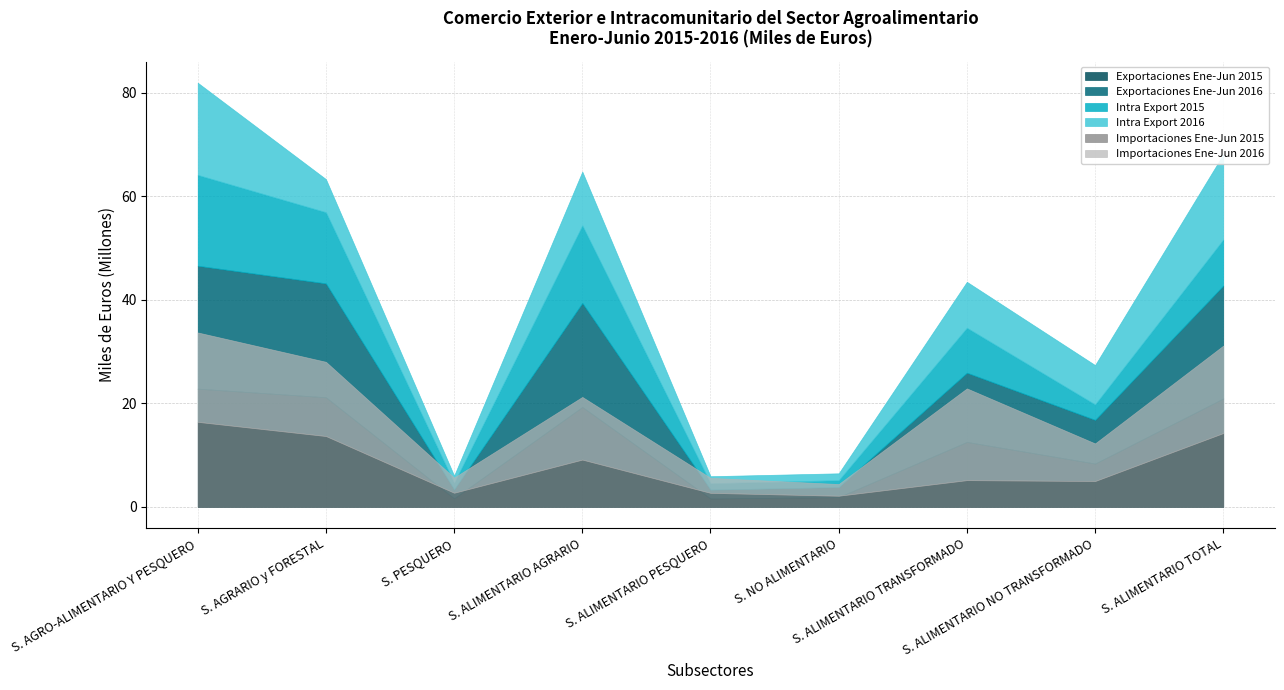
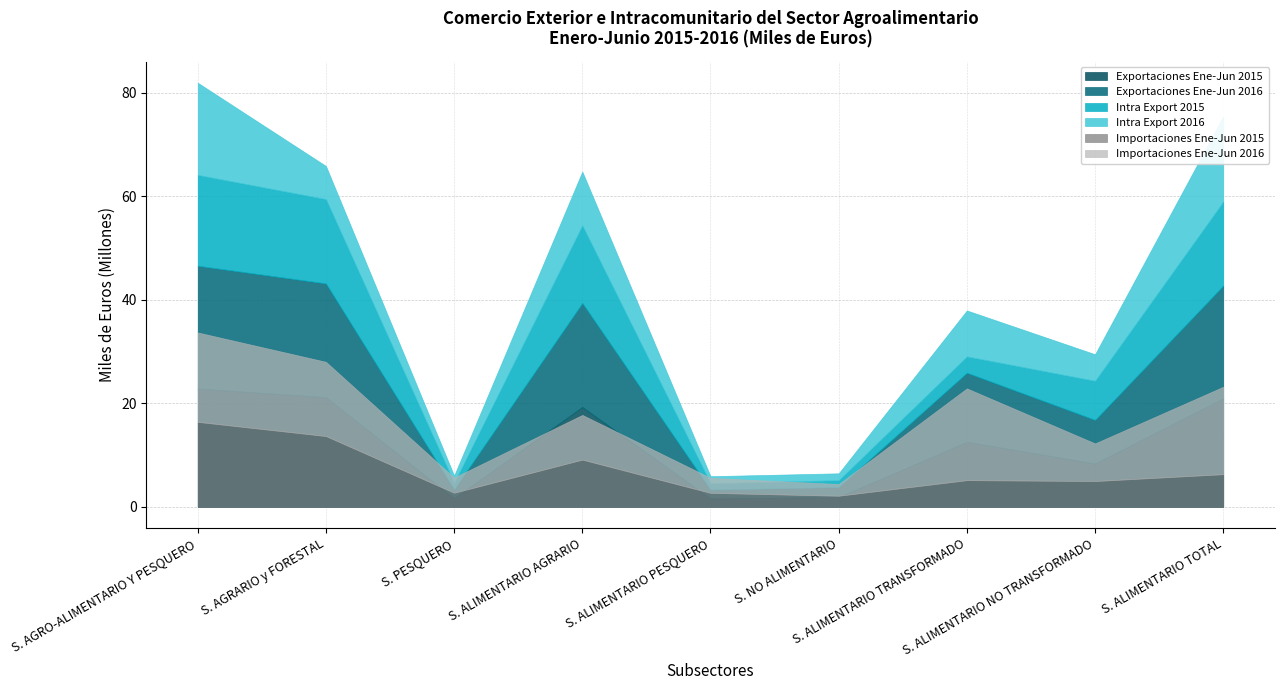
  {
    "Intra Export 2015": {
      "S. AGRO-ALIMENTARIO Y PESQUERO": 18,
-     "S. AGRARIO y FORESTAL": 14,
+     "S. AGRARIO y FORESTAL": 16,
      "S. PESQUERO": 1,
      "S. ALIMENTARIO AGRARIO": 15,
      "S. ALIMENTARIO PESQUERO": 1,
      "S. NO ALIMENTARIO": 1,
-     "S. ALIMENTARIO TRANSFORMADO": 9,
-     "S. ALIMENTARIO NO TRANSFORMADO": 3,
-     "S. ALIMENTARIO TOTAL": 9
+     "S. ALIMENTARIO TRANSFORMADO": 3,
+     "S. ALIMENTARIO NO TRANSFORMADO": 8,
+     "S. ALIMENTARIO TOTAL": 16
    },
    "Intra Export 2016": {
      "S. AGRO-ALIMENTARIO Y PESQUERO": 18,
      "S. AGRARIO y FORESTAL": 6,
      "S. ALIMENTARIO AGRARIO": 10,
      "S. NO ALIMENTARIO": 1,
      "S. ALIMENTARIO TRANSFORMADO": 9,
-     "S. ALIMENTARIO NO TRANSFORMADO": 8
+     "S. ALIMENTARIO NO TRANSFORMADO": 5
    },
    "Importaciones Ene-Jun 2015": {
      "S. AGRO-ALIMENTARIO Y PESQUERO": 16,
      "S. AGRARIO y FORESTAL": 14,
      "S. PESQUERO": 3,
      "S. ALIMENTARIO AGRARIO": 9,
      "S. ALIMENTARIO PESQUERO": 3,
      "S. ALIMENTARIO TRANSFORMADO": 5,
      "S. ALIMENTARIO NO TRANSFORMADO": 5,
-     "S. ALIMENTARIO TOTAL": 14
+     "S. ALIMENTARIO TOTAL": 6
    },
    "Importaciones Ene-Jun 2016": {
      "S. AGRO-ALIMENTARIO Y PESQUERO": 17,
      "S. AGRARIO y FORESTAL": 14,
-     "S. ALIMENTARIO AGRARIO": 12,
+     "S. ALIMENTARIO AGRARIO": 9,
      "S. NO ALIMENTARIO": 2,
      "S. ALIMENTARIO TRANSFORMADO": 18,
      "S. ALIMENTARIO NO TRANSFORMADO": 7,
      "S. ALIMENTARIO TOTAL": 17
    }
  }
